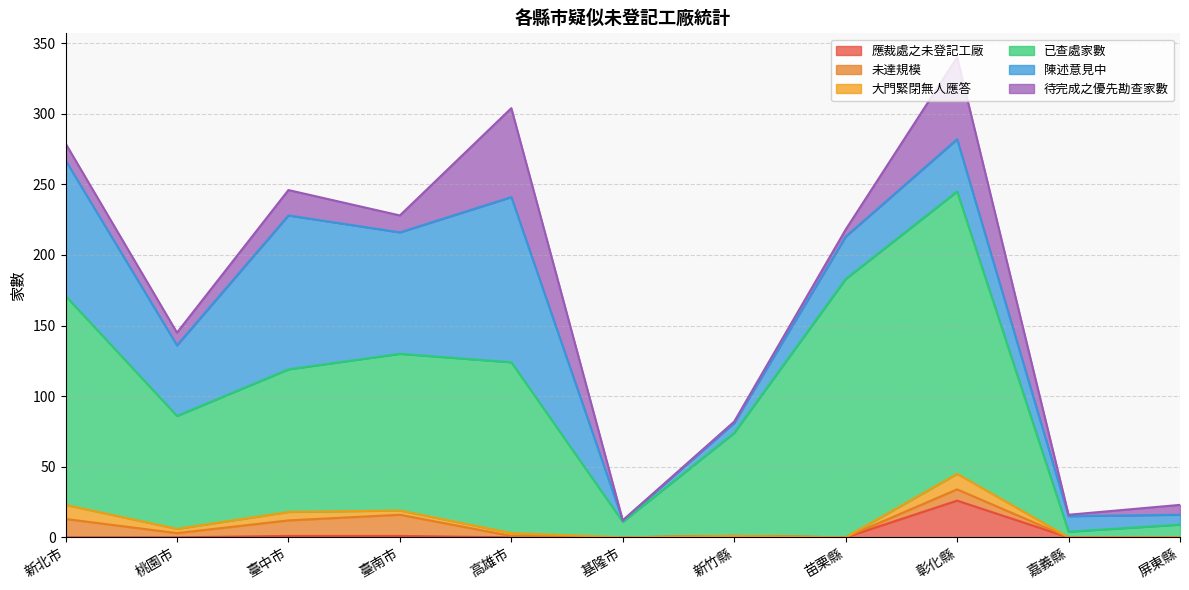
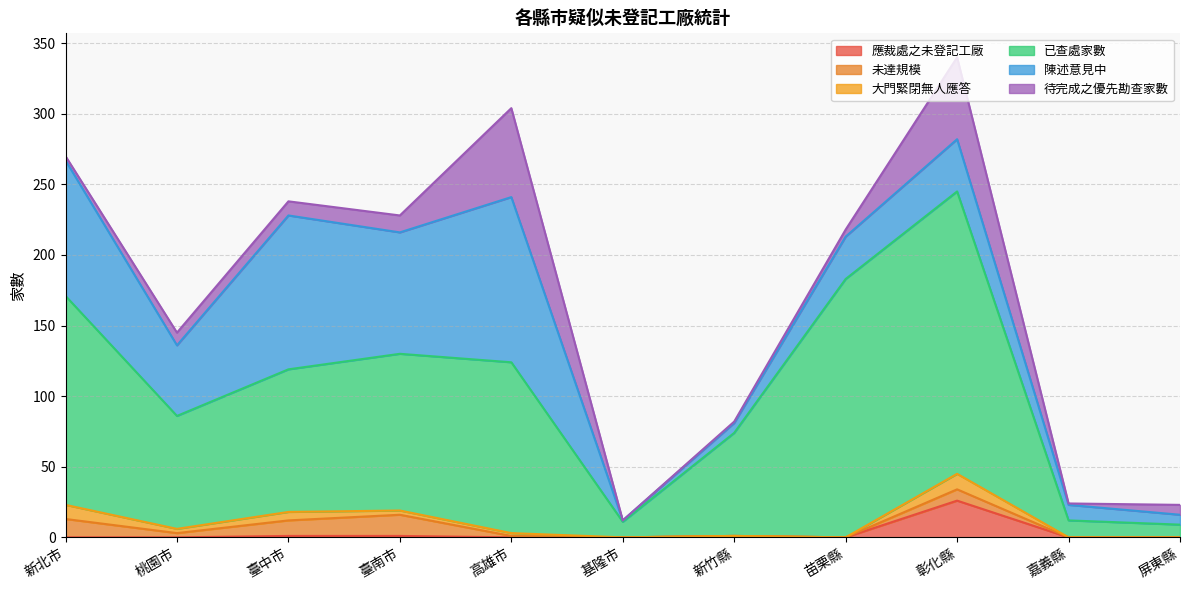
  {
    "已查處家數": {
      "新北市": 148,
      "桃園市": 80,
      "臺中市": 101,
      "臺南市": 111,
      "高雄市": 121,
      "新竹縣": 73,
      "苗栗縣": 183,
      "彰化縣": 200,
-     "嘉義縣": 4,
+     "嘉義縣": 12,
      "屏東縣": 9
    },
    "陳述意見中": {
      "新北市": 96,
      "桃園市": 50,
      "臺中市": 109,
      "臺南市": 86,
      "高雄市": 117,
      "苗栗縣": 30,
      "彰化縣": 37,
      "屏東縣": 7
    },
    "待完成之優先勘查家數": {
-     "新北市": 12,
+     "新北市": 3,
      "桃園市": 9,
-     "臺中市": 18,
+     "臺中市": 10,
      "臺南市": 12,
      "高雄市": 63,
      "苗栗縣": 5,
      "屏東縣": 7
    }
  }
